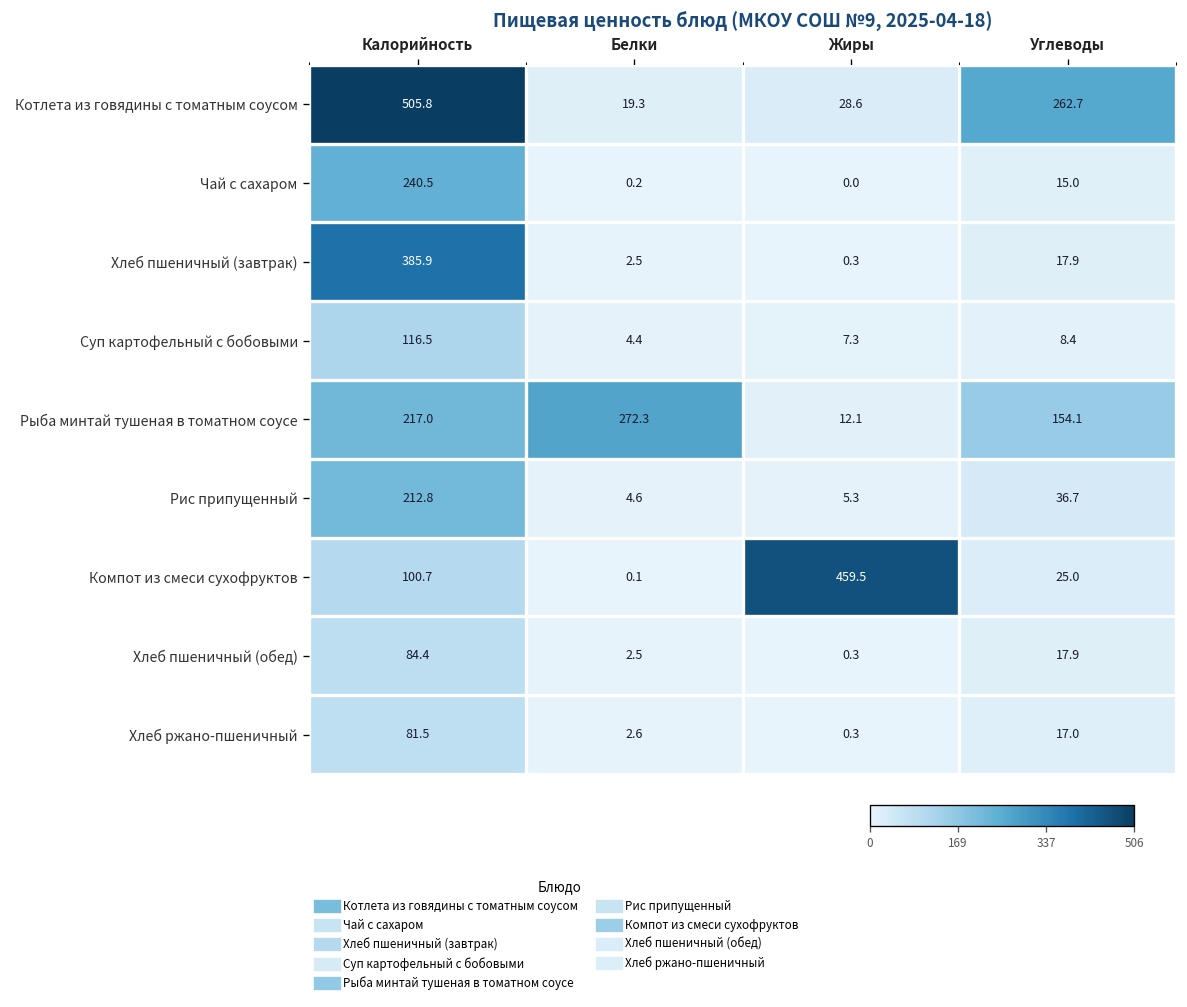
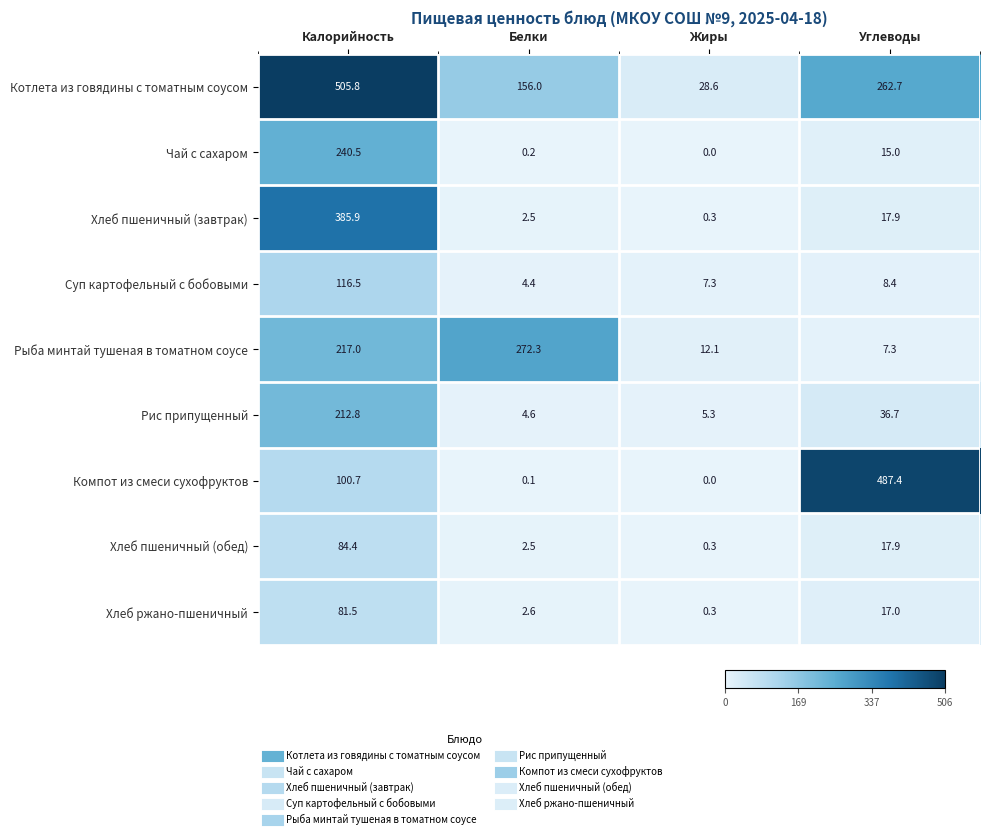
  {
    "Котлета из говядины с томатным соусом": {
      "Калорийность": 505.8,
-     "Белки": 19.3,
+     "Белки": 156.0,
      "Жиры": 28.6,
      "Углеводы": 262.7
    },
    "Чай с сахаром": {
      "Калорийность": 240.5,
      "Белки": 0.2,
      "Жиры": 0.0,
      "Углеводы": 15.0
    },
    "Хлеб пшеничный (завтрак)": {
      "Калорийность": 385.9,
      "Белки": 2.5,
      "Жиры": 0.3,
      "Углеводы": 17.9
    },
    "Суп картофельный с бобовыми": {
      "Калорийность": 116.5,
      "Белки": 4.4,
      "Жиры": 7.3,
      "Углеводы": 8.4
    },
    "Рыба минтай тушеная в томатном соусе": {
      "Калорийность": 217.0,
      "Белки": 272.3,
      "Жиры": 12.1,
-     "Углеводы": 154.1
+     "Углеводы": 7.3
    },
    "Рис припущенный": {
      "Калорийность": 212.8,
      "Белки": 4.6,
      "Жиры": 5.3,
      "Углеводы": 36.7
    },
    "Компот из смеси сухофруктов": {
      "Калорийность": 100.7,
      "Белки": 0.1,
-     "Жиры": 459.5,
-     "Углеводы": 25.0
+     "Жиры": 0.0,
+     "Углеводы": 487.4
    },
    "Хлеб пшеничный (обед)": {
      "Калорийность": 84.4,
      "Белки": 2.5,
      "Жиры": 0.3,
      "Углеводы": 17.9
    },
    "Хлеб ржано-пшеничный": {
      "Калорийность": 81.5,
      "Белки": 2.6,
      "Жиры": 0.3,
      "Углеводы": 17.0
    }
  }
